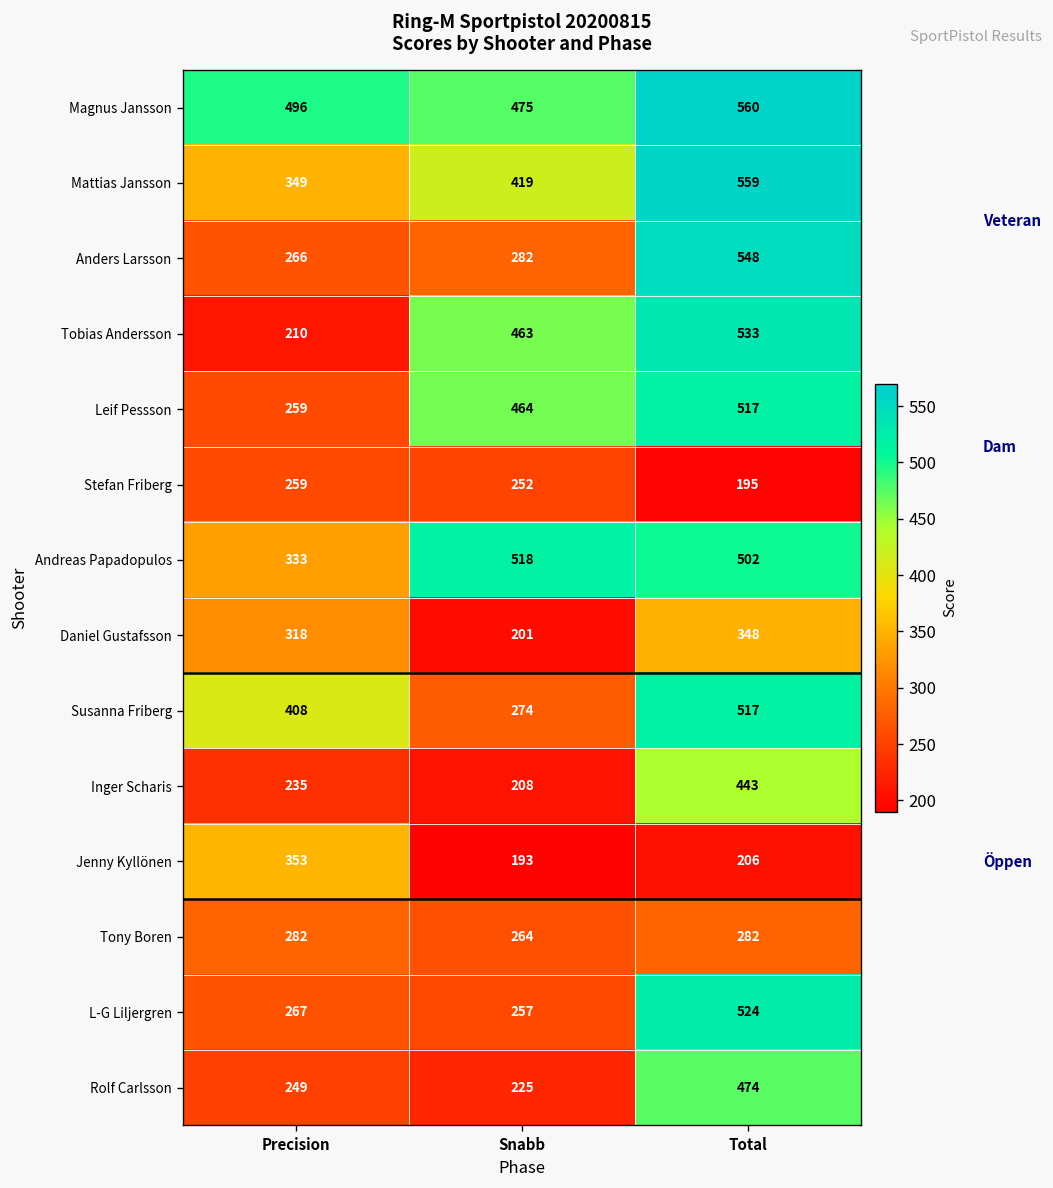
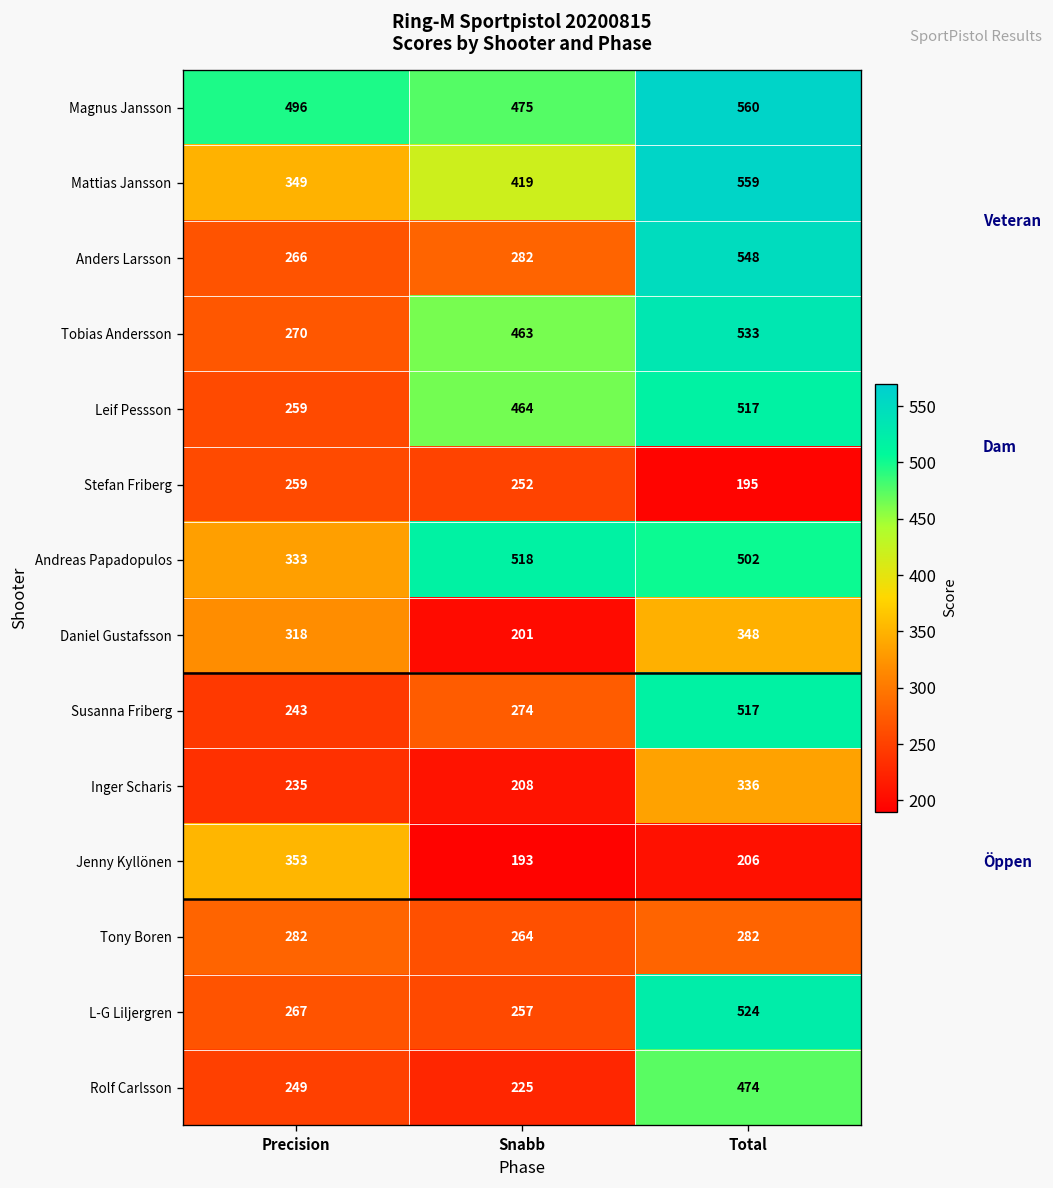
  {
    "Magnus Jansson": {
      "Precision": 496,
      "Snabb": 475,
      "Total": 560
    },
    "Mattias Jansson": {
      "Precision": 349,
      "Snabb": 419,
      "Total": 559
    },
    "Anders Larsson": {
      "Precision": 266,
      "Snabb": 282,
      "Total": 548
    },
    "Tobias Andersson": {
-     "Precision": 210,
+     "Precision": 270,
      "Snabb": 463,
      "Total": 533
    },
    "Leif Pessson": {
      "Precision": 259,
      "Snabb": 464,
      "Total": 517
    },
    "Stefan Friberg": {
      "Precision": 259,
      "Snabb": 252,
      "Total": 195
    },
    "Andreas Papadopulos": {
      "Precision": 333,
      "Snabb": 518,
      "Total": 502
    },
    "Daniel Gustafsson": {
      "Precision": 318,
      "Snabb": 201,
      "Total": 348
    },
    "Susanna Friberg": {
-     "Precision": 408,
+     "Precision": 243,
      "Snabb": 274,
      "Total": 517
    },
    "Inger Scharis": {
      "Precision": 235,
      "Snabb": 208,
-     "Total": 443
+     "Total": 336
    },
    "Jenny Kyllönen": {
      "Precision": 353,
      "Snabb": 193,
      "Total": 206
    },
    "Tony Boren": {
      "Precision": 282,
      "Snabb": 264,
      "Total": 282
    },
    "L-G Liljergren": {
      "Precision": 267,
      "Snabb": 257,
      "Total": 524
    },
    "Rolf Carlsson": {
      "Precision": 249,
      "Snabb": 225,
      "Total": 474
    }
  }
